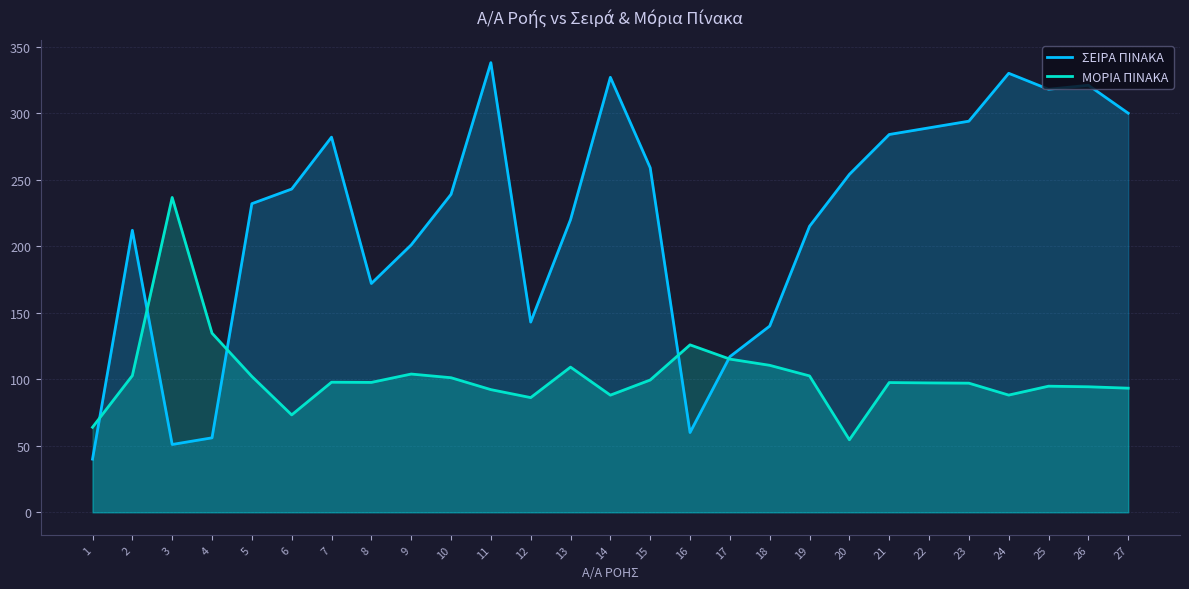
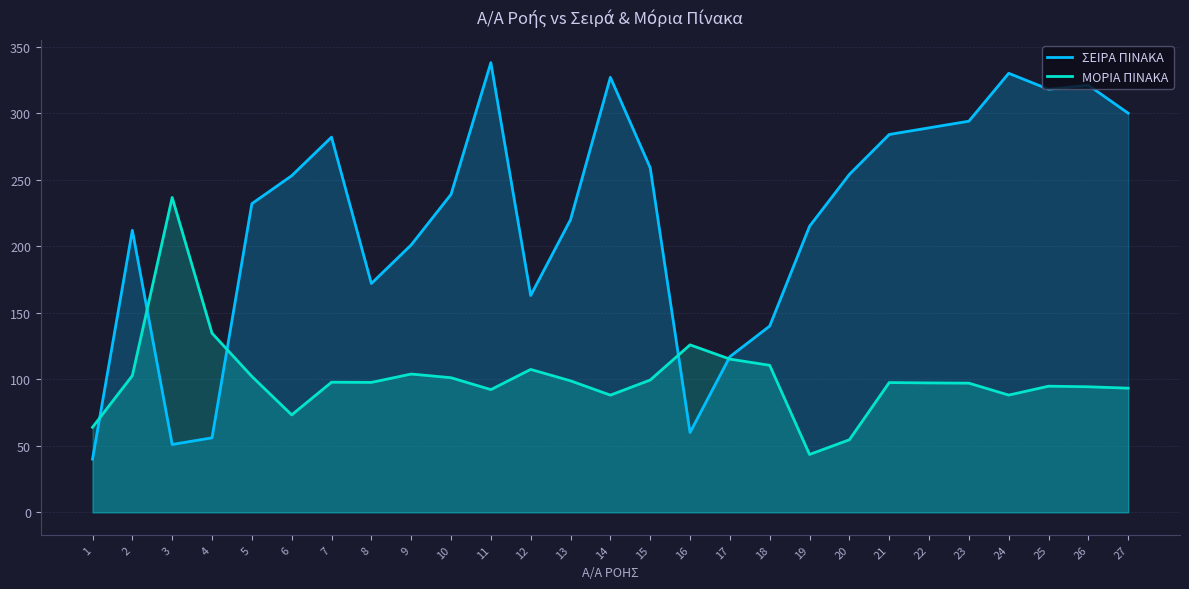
  {
    "ΣΕΙΡΑ ΠΙΝΑΚΑ": {
      "1": 40,
      "2": 212,
      "3": 51,
      "4": 56,
      "5": 232,
-     "6": 243,
+     "6": 253,
      "7": 282,
      "8": 172,
      "9": 201,
      "10": 239,
      "11": 338,
-     "12": 143,
+     "12": 163,
      "13": 220,
      "14": 327,
      "15": 259,
      "16": 60,
      "18": 140,
      "19": 215,
      "20": 254,
      "21": 284,
      "22": 289,
      "23": 294,
      "24": 330,
      "25": 318,
      "27": 300
    },
    "ΜΟΡΙΑ ΠΙΝΑΚΑ": {
      "1": 64,
      "2": 103,
      "3": 237,
      "4": 135,
      "5": 102,
      "6": 73,
      "7": 98,
      "8": 98,
      "9": 104,
      "10": 101,
      "11": 92,
-     "12": 86,
-     "13": 109,
+     "12": 107,
+     "13": 99,
      "14": 88,
      "15": 99,
      "16": 126,
      "18": 111,
-     "19": 103,
+     "19": 43,
      "20": 55,
      "21": 98,
      "22": 97,
      "23": 97,
      "24": 88,
      "25": 95,
      "26": 94,
      "27": 93
    }
  }
